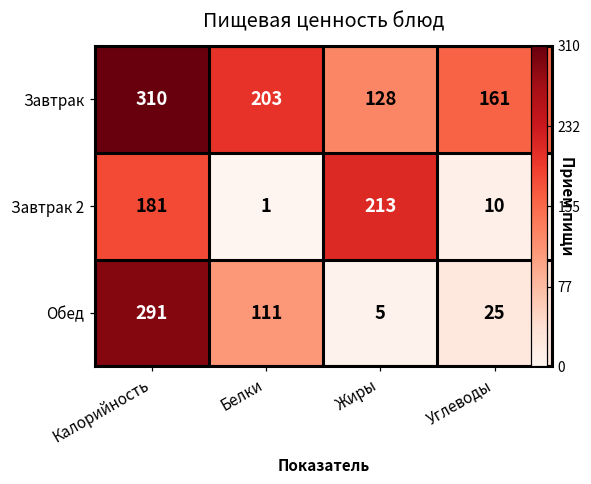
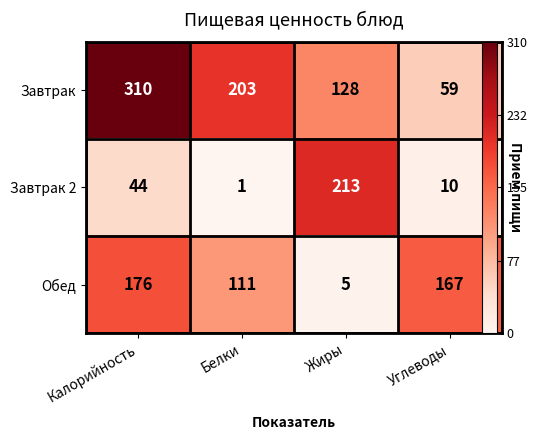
  {
    "Завтрак": {
      "Калорийность": 310,
      "Белки": 203,
      "Жиры": 128,
-     "Углеводы": 161
+     "Углеводы": 59
    },
    "Завтрак 2": {
-     "Калорийность": 181,
+     "Калорийность": 44,
      "Белки": 1,
      "Жиры": 213,
      "Углеводы": 10
    },
    "Обед": {
-     "Калорийность": 291,
+     "Калорийность": 176,
      "Белки": 111,
      "Жиры": 5,
-     "Углеводы": 25
+     "Углеводы": 167
    }
  }
